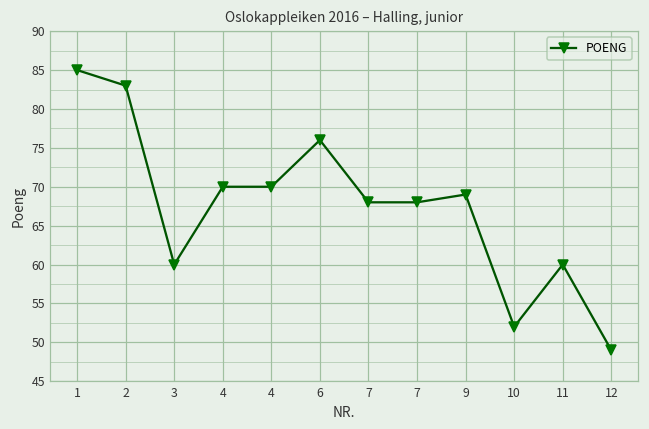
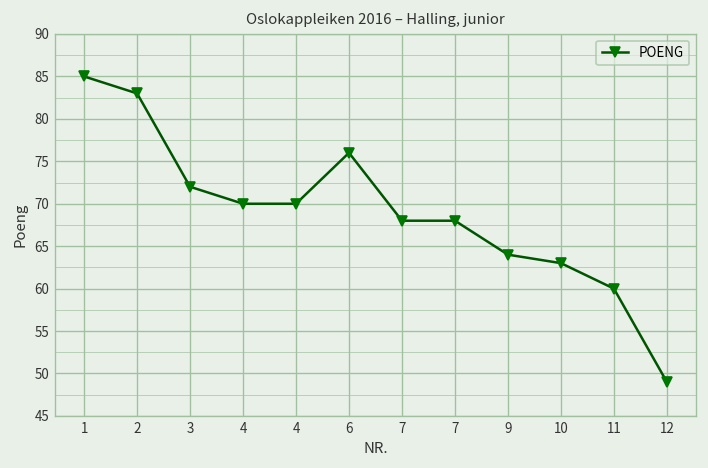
  {
    "1": 85,
    "2": 83,
-   "3": 60,
+   "3": 72,
    "6": 76,
-   "9": 69,
-   "10": 52,
+   "9": 64,
+   "10": 63,
    "11": 60,
    "12": 49
  }
